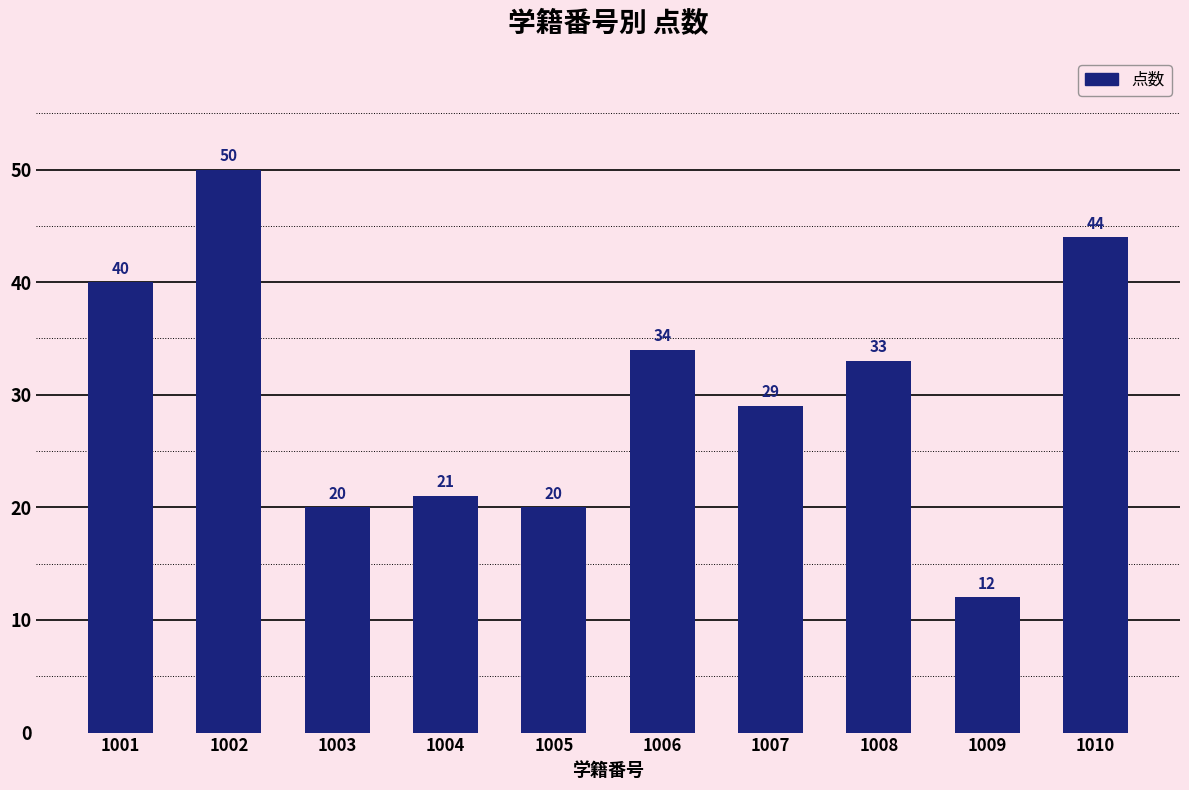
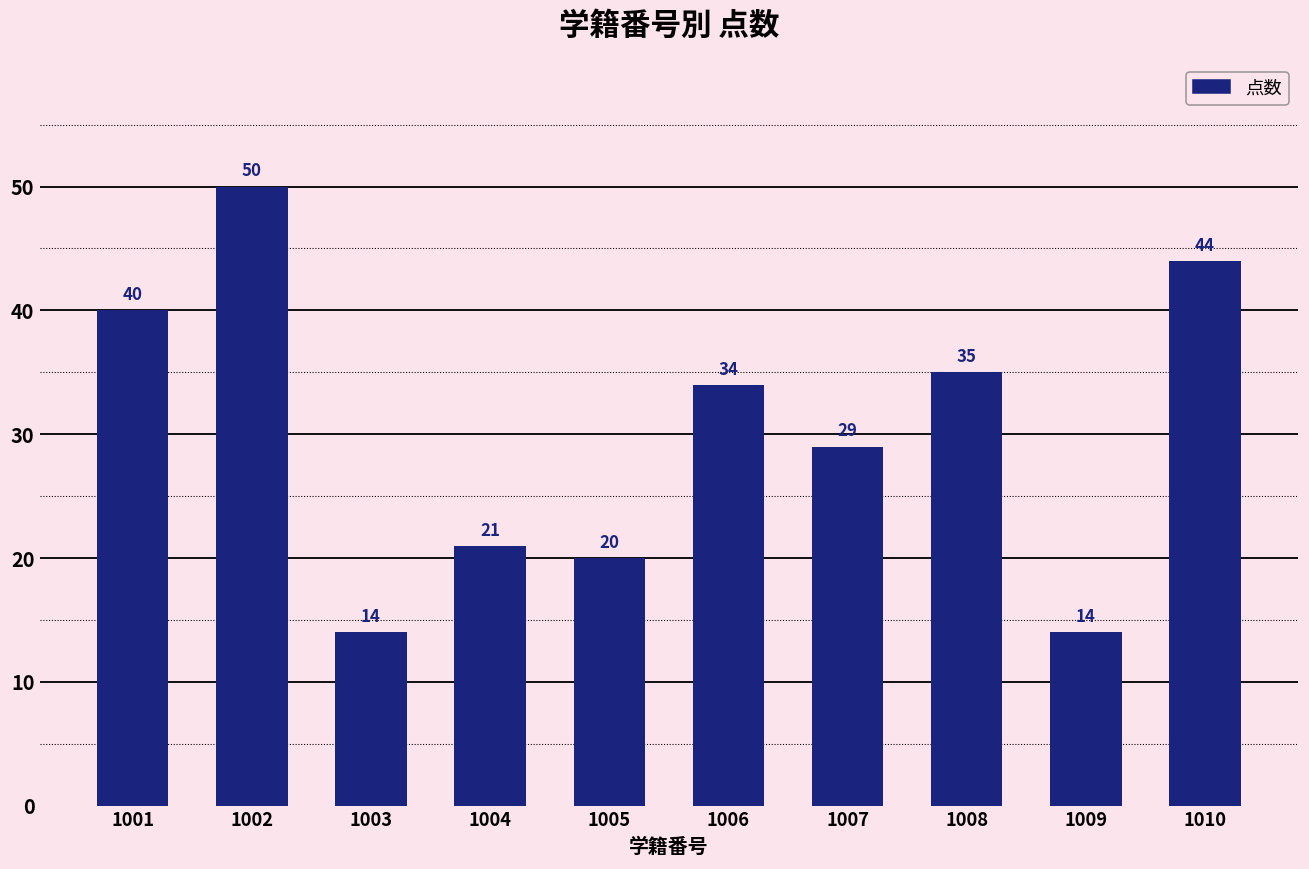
  {
    "1001": 40,
    "1002": 50,
-   "1003": 20,
+   "1003": 14,
    "1004": 21,
    "1005": 20,
    "1006": 34,
    "1007": 29,
-   "1008": 33,
-   "1009": 12,
+   "1008": 35,
+   "1009": 14,
    "1010": 44
  }
